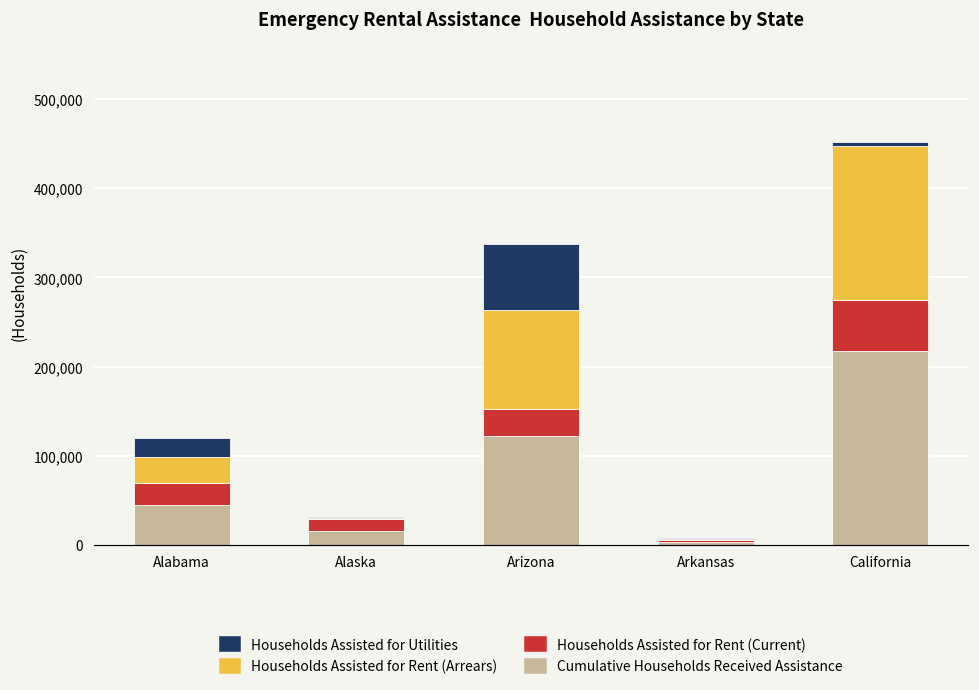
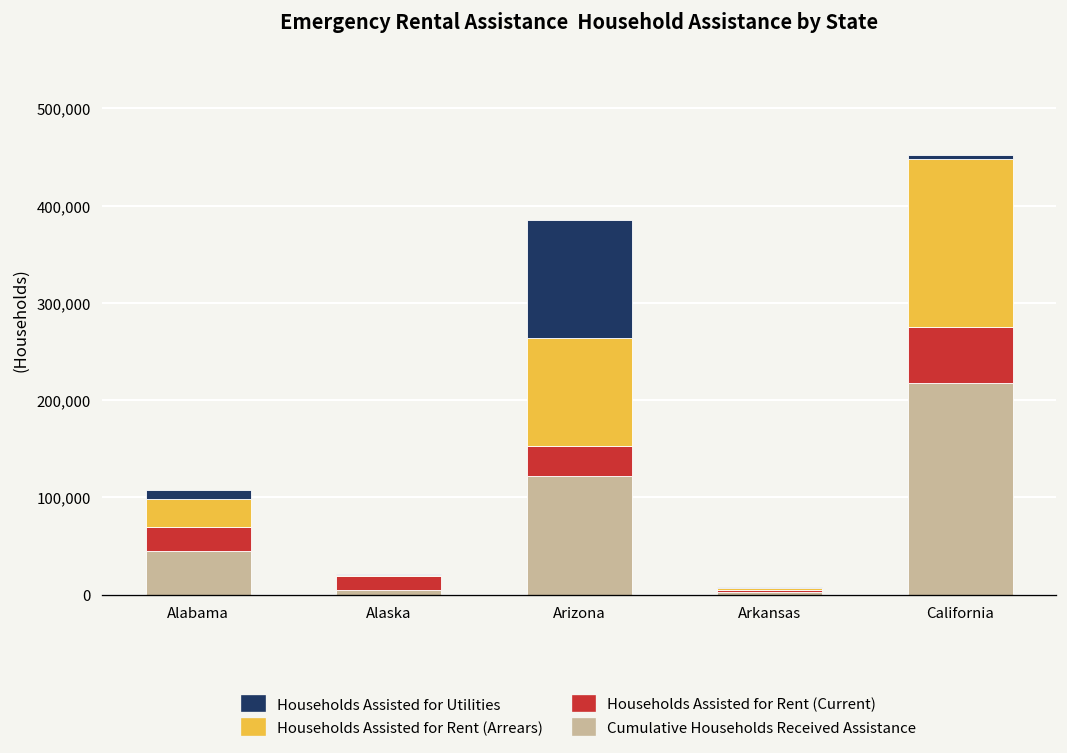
  {
    "Cumulative Households Received Assistance": {
      "Alabama": "40,000",
-     "Alaska": "20,000",
+     "Alaska": "0",
      "Arizona": "120,000",
      "California": "220,000"
    },
    "Households Assisted for Rent (Current)": {
      "Alabama": "30,000",
      "Alaska": "10,000",
      "Arizona": "30,000",
      "California": "60,000"
    },
    "Households Assisted for Rent (Arrears)": {
      "Alabama": "30,000",
      "Arizona": "110,000",
      "California": "170,000"
    },
    "Households Assisted for Utilities": {
-     "Alabama": "20,000",
-     "Arizona": "70,000",
+     "Alabama": "10,000",
+     "Arizona": "120,000",
      "California": "0"
    }
  }
